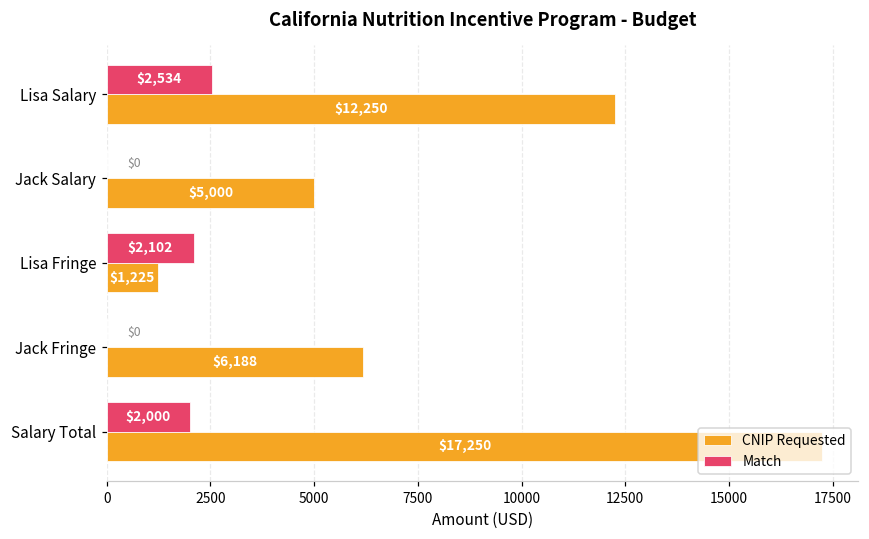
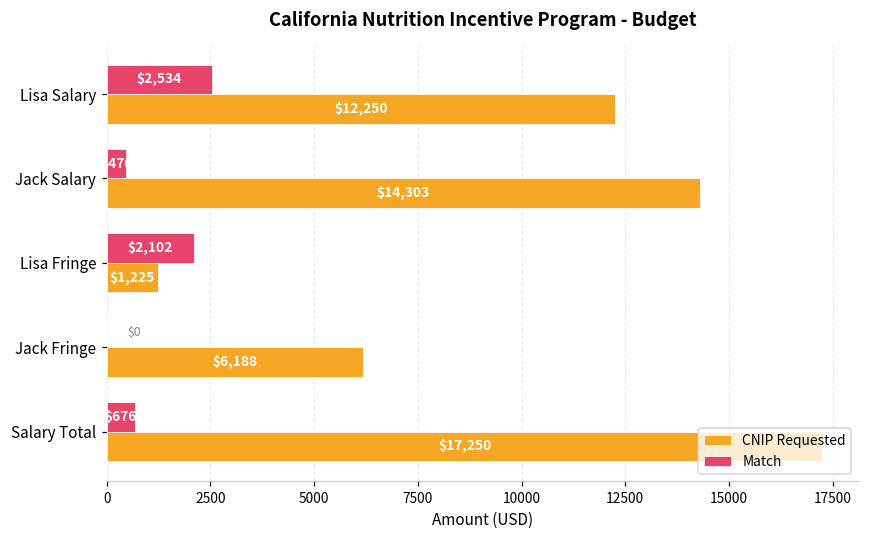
  {
    "CNIP Requested": {
      "Lisa Salary": "$12,250",
-     "Jack Salary": "$5,000",
+     "Jack Salary": "$14,303",
      "Lisa Fringe": "$1,225",
      "Jack Fringe": "$6,188"
    },
    "Match": {
      "Lisa Salary": "$2,534",
-     "Jack Salary": "$0",
+     "Jack Salary": "$470",
      "Lisa Fringe": "$2,102",
      "Jack Fringe": "$0",
-     "Salary Total": "$2,000"
+     "Salary Total": "$676"
    }
  }
